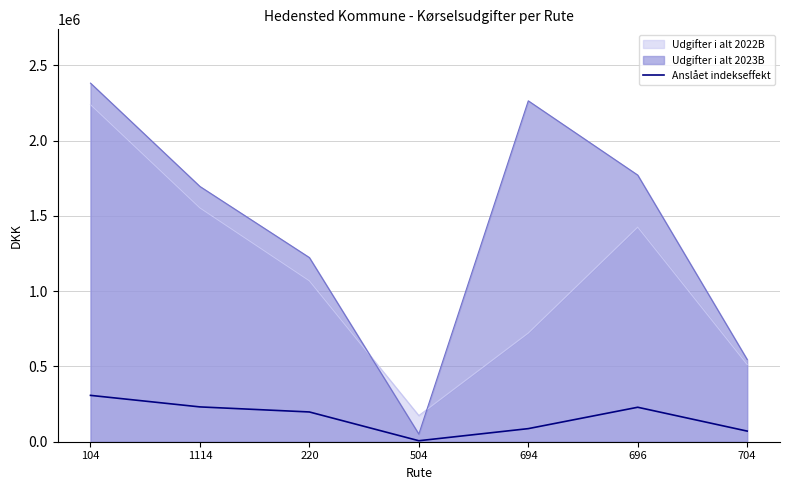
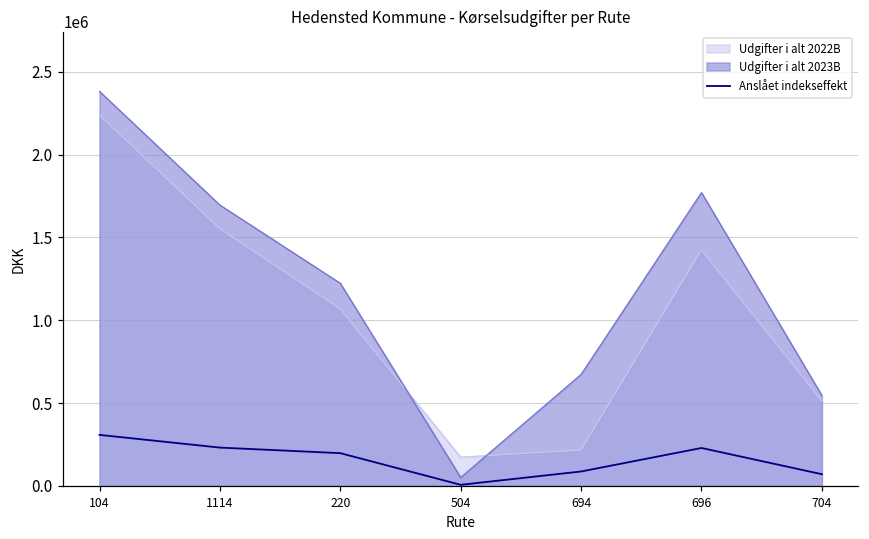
  {
    "Udgifter i alt 2022B": {
      "104": 2240000,
      "1114": 1550000,
      "220": 1070000,
      "504": 170000,
-     "694": 720000,
+     "694": 220000,
      "696": 1420000,
      "704": 510000
    },
    "Udgifter i alt 2023B": {
      "104": 2380000,
      "1114": 1690000,
      "220": 1220000,
      "504": 50000,
-     "694": 2260000,
+     "694": 670000,
      "696": 1770000,
      "704": 550000
    },
    "Anslået indekseffekt": {
      "104": 310000,
      "1114": 230000,
      "220": 200000,
      "504": 10000,
      "694": 90000,
      "696": 230000,
      "704": 70000
    }
  }
